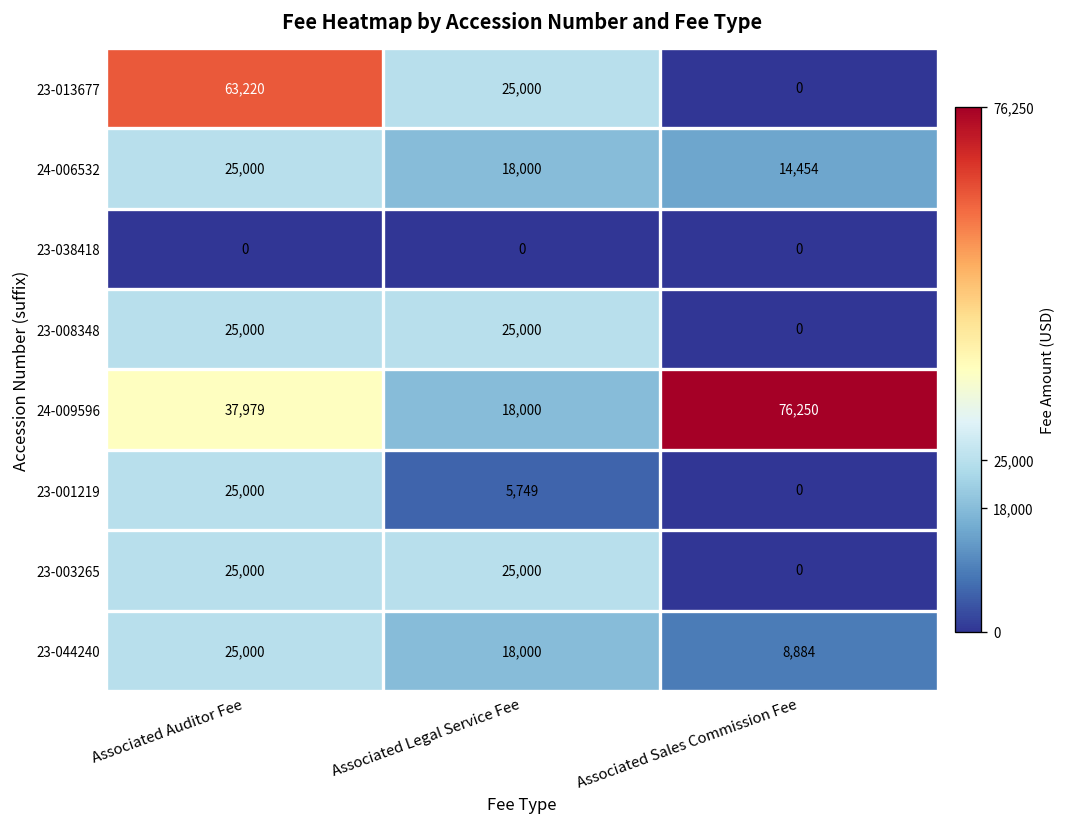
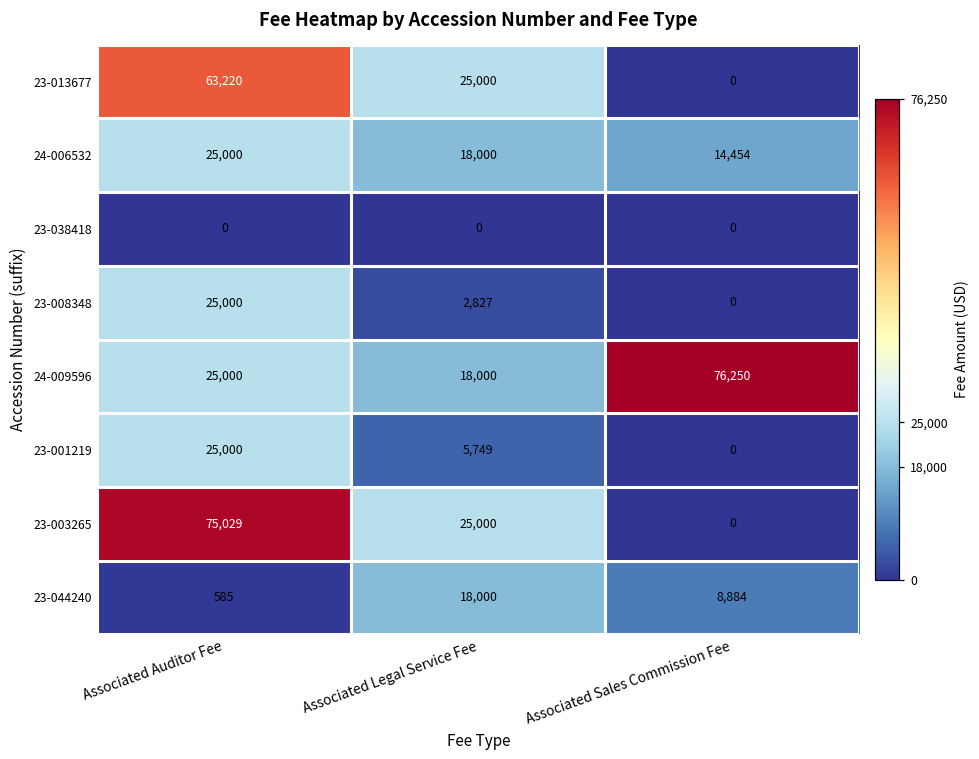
  {
    "23-013677": {
      "Associated Auditor Fee": "63,220",
      "Associated Legal Service Fee": "25,000",
      "Associated Sales Commission Fee": "0"
    },
    "24-006532": {
      "Associated Auditor Fee": "25,000",
      "Associated Legal Service Fee": "18,000",
      "Associated Sales Commission Fee": "14,454"
    },
    "23-038418": {
      "Associated Auditor Fee": "0",
      "Associated Legal Service Fee": "0",
      "Associated Sales Commission Fee": "0"
    },
    "23-008348": {
      "Associated Auditor Fee": "25,000",
-     "Associated Legal Service Fee": "25,000",
+     "Associated Legal Service Fee": "2,827",
      "Associated Sales Commission Fee": "0"
    },
    "24-009596": {
-     "Associated Auditor Fee": "37,979",
+     "Associated Auditor Fee": "25,000",
      "Associated Legal Service Fee": "18,000",
      "Associated Sales Commission Fee": "76,250"
    },
    "23-001219": {
      "Associated Auditor Fee": "25,000",
      "Associated Legal Service Fee": "5,749",
      "Associated Sales Commission Fee": "0"
    },
    "23-003265": {
-     "Associated Auditor Fee": "25,000",
+     "Associated Auditor Fee": "75,029",
      "Associated Legal Service Fee": "25,000",
      "Associated Sales Commission Fee": "0"
    },
    "23-044240": {
-     "Associated Auditor Fee": "25,000",
+     "Associated Auditor Fee": "585",
      "Associated Legal Service Fee": "18,000",
      "Associated Sales Commission Fee": "8,884"
    }
  }
